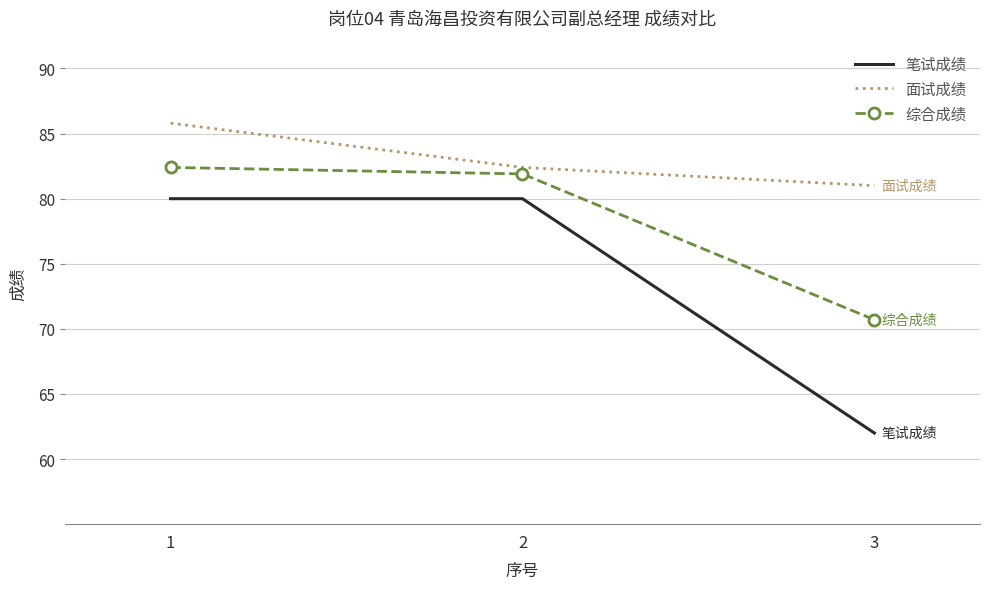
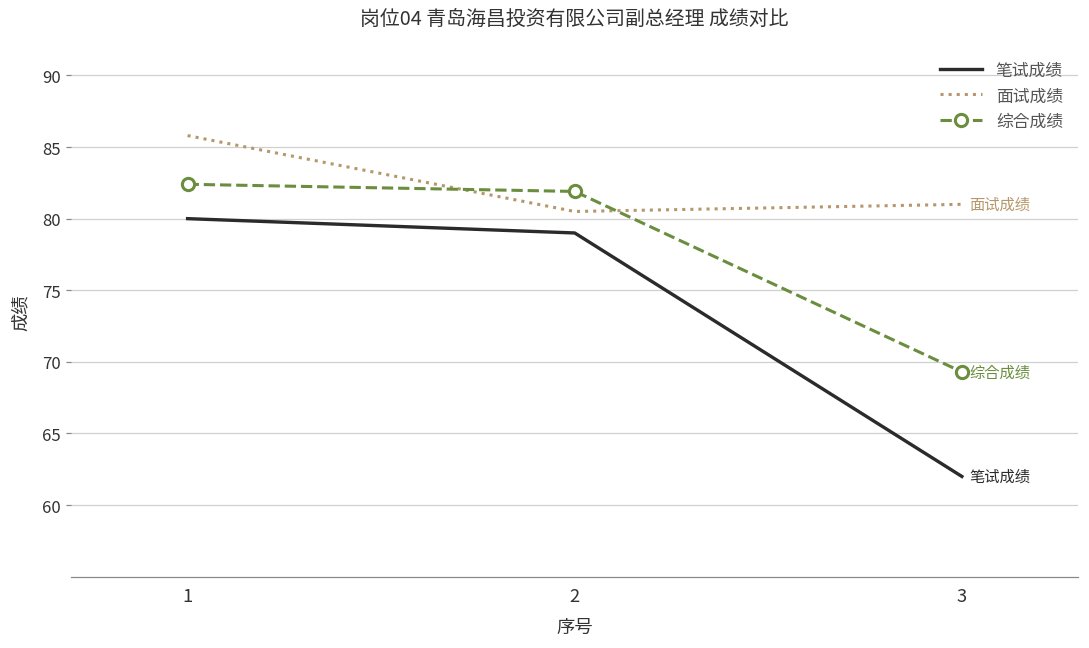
  {
    "笔试成绩": {
      "1": 80,
-     "2": 80,
+     "2": 79,
      "3": 62
    },
    "面试成绩": {
      "1": 85.8,
-     "2": 82.4,
+     "2": 80.5,
      "3": 81.0
    },
    "综合成绩": {
      "1": 82.4,
      "2": 81.9,
-     "3": 70.7
+     "3": 69.3
    }
  }
